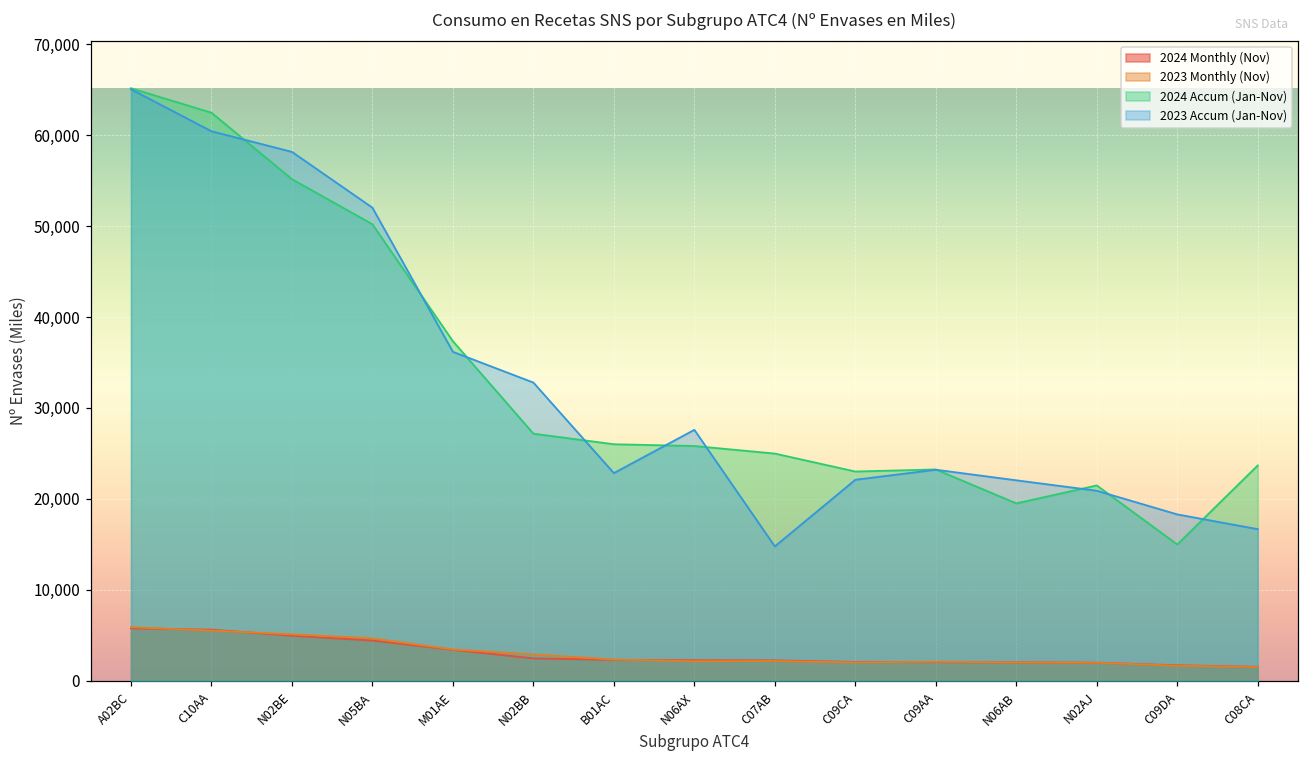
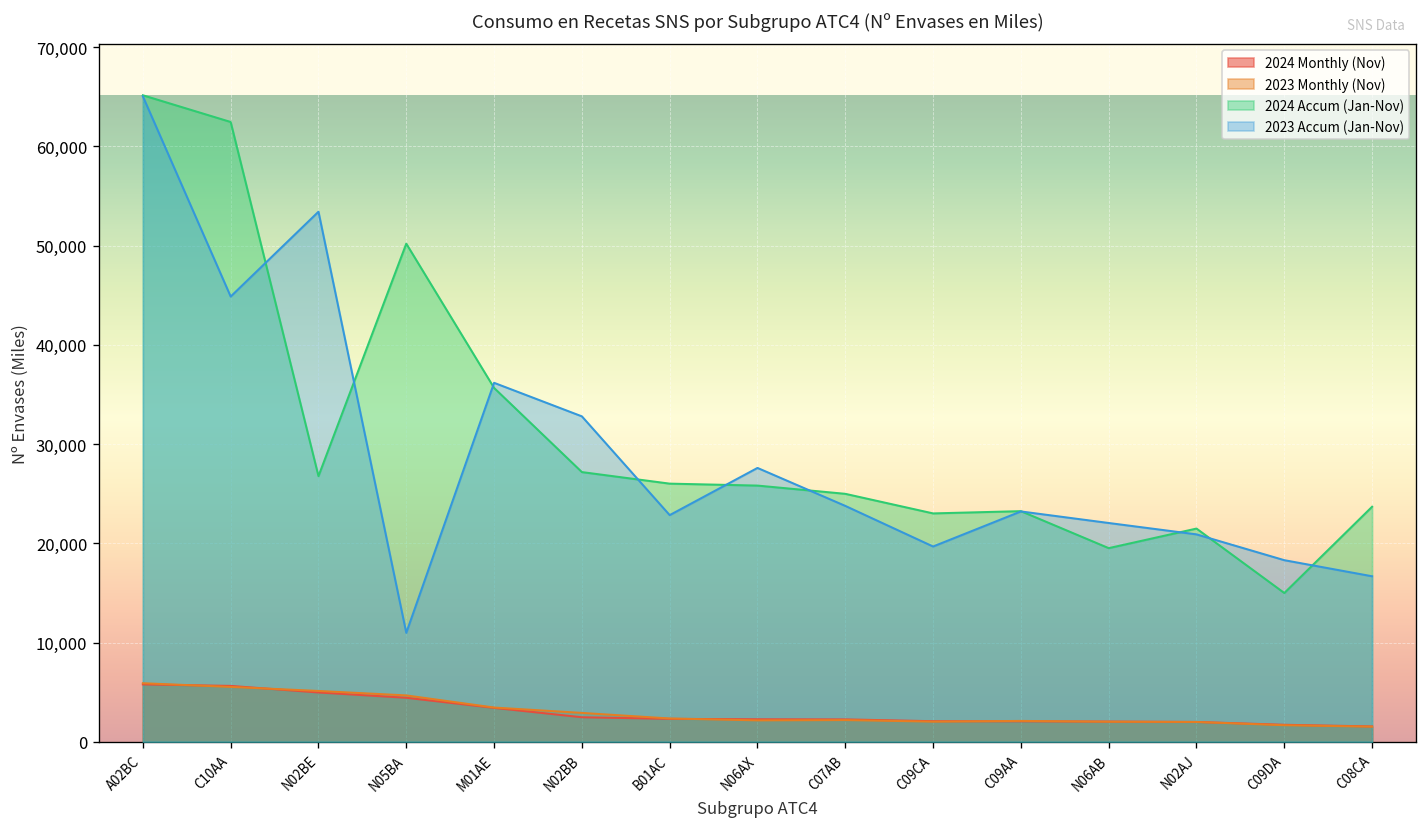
  {
    "2024 Accum (Jan-Nov)": {
      "C10AA": "62,000",
-     "N02BE": "55,000",
+     "N02BE": "27,000",
      "N05BA": "50,000",
-     "M01AE": "37,000",
+     "M01AE": "36,000",
      "N02BB": "27,000",
      "B01AC": "26,000",
      "N06AX": "26,000",
      "C07AB": "25,000",
      "C09CA": "23,000",
      "N06AB": "20,000",
      "N02AJ": "21,000",
      "C09DA": "15,000",
      "C08CA": "24,000"
    },
    "2023 Accum (Jan-Nov)": {
-     "C10AA": "60,000",
-     "N02BE": "58,000",
-     "N05BA": "52,000",
+     "C10AA": "45,000",
+     "N02BE": "53,000",
+     "N05BA": "11,000",
      "M01AE": "36,000",
      "N02BB": "33,000",
      "B01AC": "23,000",
      "N06AX": "28,000",
-     "C07AB": "15,000",
-     "C09CA": "22,000",
+     "C07AB": "24,000",
+     "C09CA": "20,000",
      "N06AB": "22,000",
      "N02AJ": "21,000",
      "C09DA": "18,000",
      "C08CA": "17,000"
    }
  }
